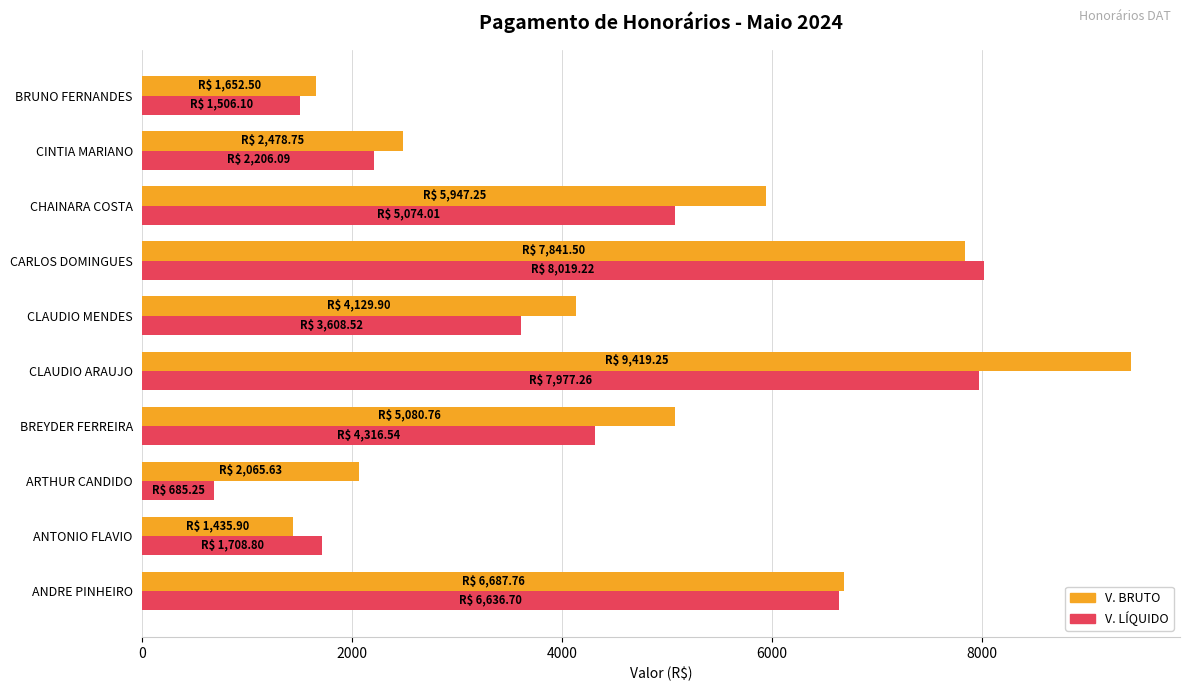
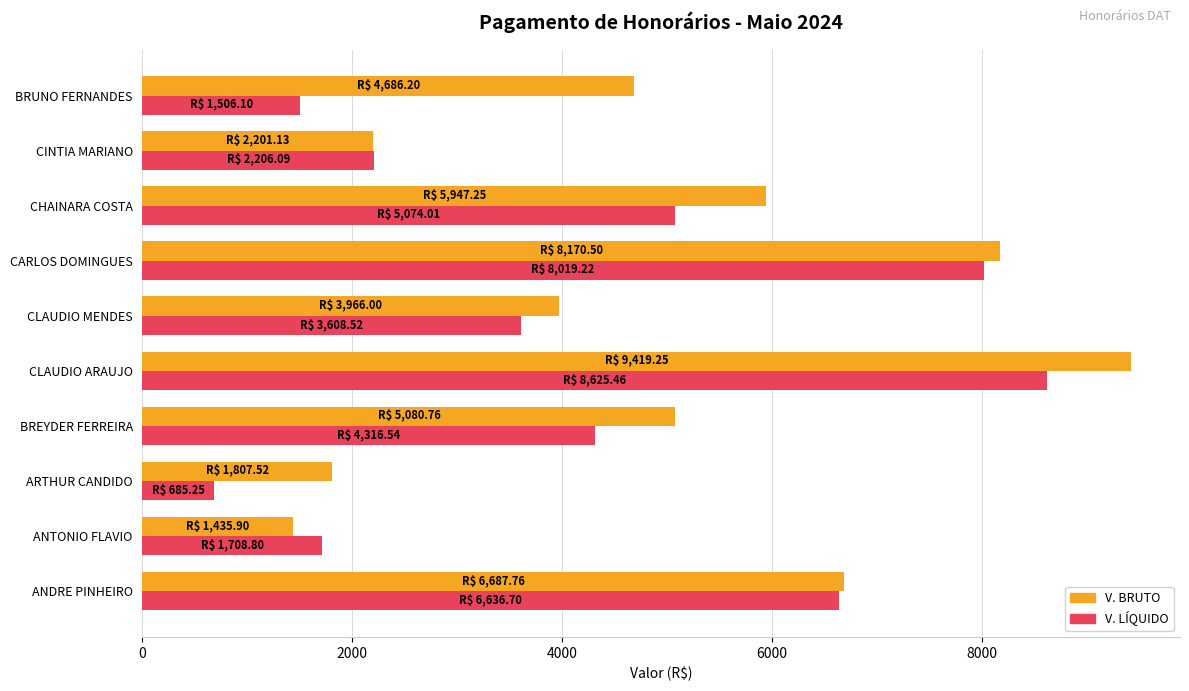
  {
    "V. BRUTO": {
-     "BRUNO FERNANDES": "1,652.50",
-     "CINTIA MARIANO": "2,478.75",
+     "BRUNO FERNANDES": "4,686.20",
+     "CINTIA MARIANO": "2,201.13",
      "CHAINARA COSTA": "5,947.25",
-     "CARLOS DOMINGUES": "7,841.50",
-     "CLAUDIO MENDES": "4,129.90",
+     "CARLOS DOMINGUES": "8,170.50",
+     "CLAUDIO MENDES": "3,966.00",
      "CLAUDIO ARAUJO": "9,419.25",
      "BREYDER FERREIRA": "5,080.76",
-     "ARTHUR CANDIDO": "2,065.63",
+     "ARTHUR CANDIDO": "1,807.52",
      "ANTONIO FLAVIO": "1,435.90",
      "ANDRE PINHEIRO": "6,687.76"
    },
    "V. LÍQUIDO": {
      "BRUNO FERNANDES": "1,506.10",
      "CINTIA MARIANO": "2,206.09",
      "CHAINARA COSTA": "5,074.01",
      "CARLOS DOMINGUES": "8,019.22",
      "CLAUDIO MENDES": "3,608.52",
-     "CLAUDIO ARAUJO": "7,977.26",
+     "CLAUDIO ARAUJO": "8,625.46",
      "BREYDER FERREIRA": "4,316.54",
      "ARTHUR CANDIDO": "685.25",
      "ANTONIO FLAVIO": "1,708.80",
      "ANDRE PINHEIRO": "6,636.70"
    }
  }
